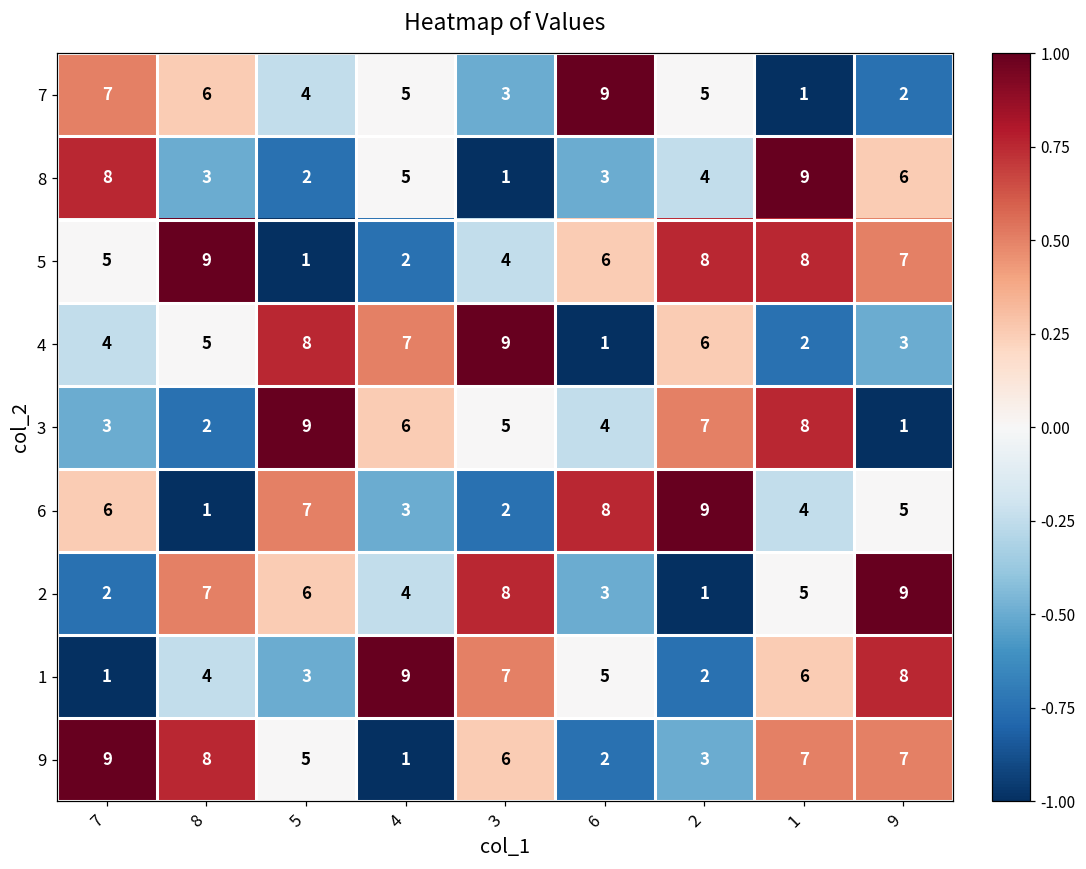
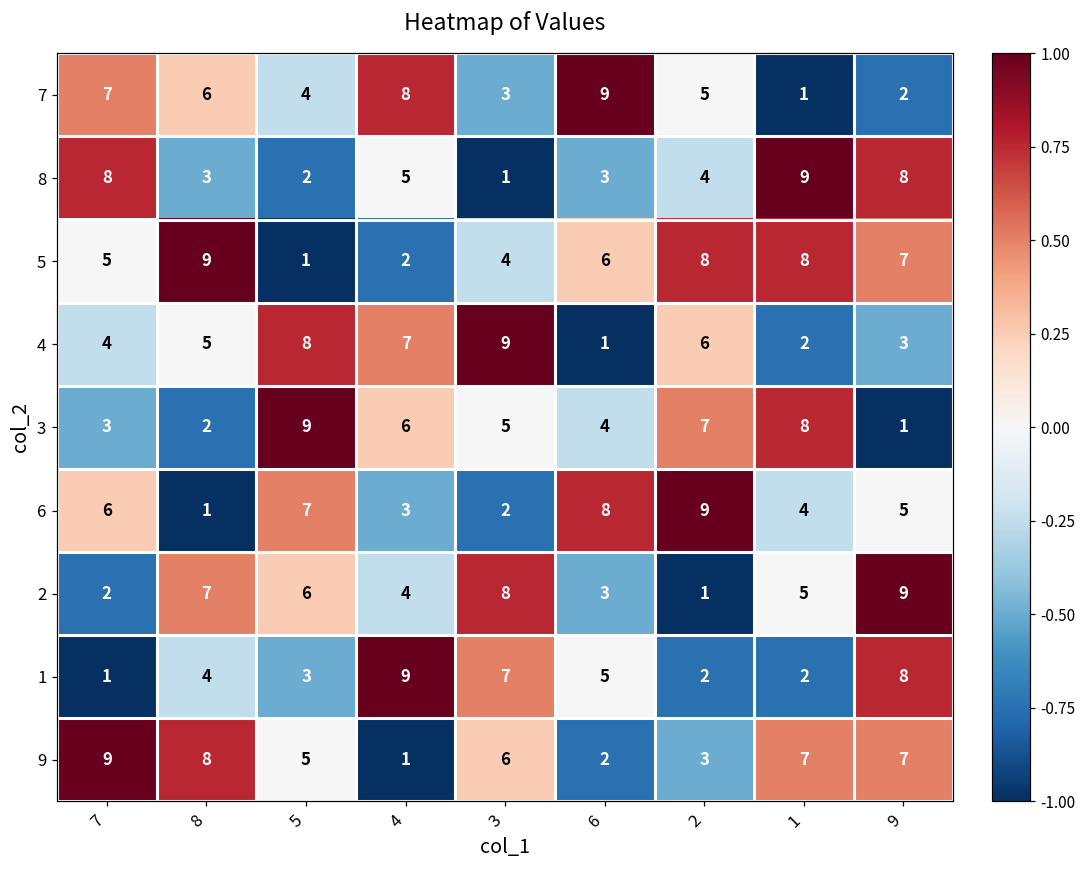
  {
    "7": {
      "7": 7,
      "8": 6,
      "5": 4,
-     "4": 5,
+     "4": 8,
      "3": 3,
      "6": 9,
      "2": 5,
      "1": 1,
      "9": 2
    },
    "8": {
      "7": 8,
      "8": 3,
      "5": 2,
      "4": 5,
      "3": 1,
      "6": 3,
      "2": 4,
      "1": 9,
-     "9": 6
+     "9": 8
    },
    "5": {
      "7": 5,
      "8": 9,
      "5": 1,
      "4": 2,
      "3": 4,
      "6": 6,
      "2": 8,
      "1": 8,
      "9": 7
    },
    "4": {
      "7": 4,
      "8": 5,
      "5": 8,
      "4": 7,
      "3": 9,
      "6": 1,
      "2": 6,
      "1": 2,
      "9": 3
    },
    "3": {
      "7": 3,
      "8": 2,
      "5": 9,
      "4": 6,
      "3": 5,
      "6": 4,
      "2": 7,
      "1": 8,
      "9": 1
    },
    "6": {
      "7": 6,
      "8": 1,
      "5": 7,
      "4": 3,
      "3": 2,
      "6": 8,
      "2": 9,
      "1": 4,
      "9": 5
    },
    "2": {
      "7": 2,
      "8": 7,
      "5": 6,
      "4": 4,
      "3": 8,
      "6": 3,
      "2": 1,
      "1": 5,
      "9": 9
    },
    "1": {
      "7": 1,
      "8": 4,
      "5": 3,
      "4": 9,
      "3": 7,
      "6": 5,
      "2": 2,
-     "1": 6,
+     "1": 2,
      "9": 8
    },
    "9": {
      "7": 9,
      "8": 8,
      "5": 5,
      "4": 1,
      "3": 6,
      "6": 2,
      "2": 3,
      "1": 7,
      "9": 7
    }
  }
